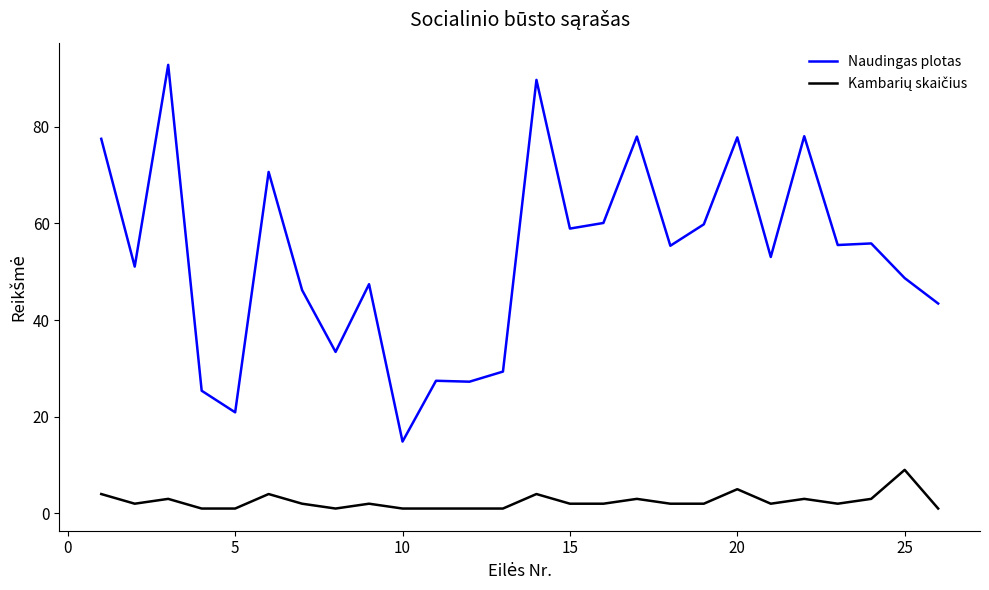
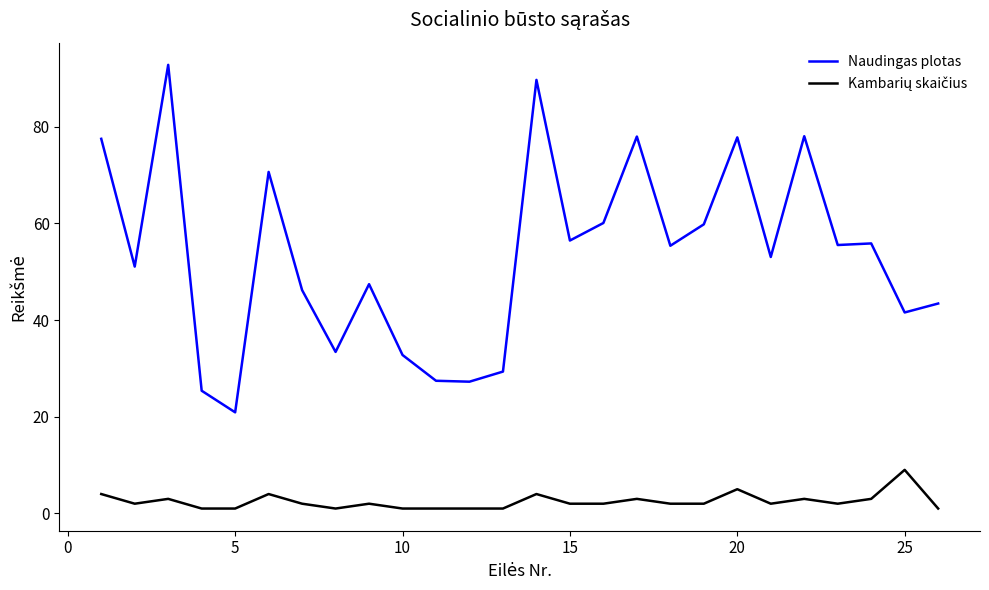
  {
    "Naudingas plotas": {
      "5": 21,
-     "10": 15,
-     "15": 59,
+     "10": 33,
+     "15": 56,
      "20": 78,
-     "25": 49
+     "25": 42
    },
    "Kambarių skaičius": {
      "5": 1,
      "10": 1,
      "15": 2,
      "20": 5,
      "25": 9
    }
  }
